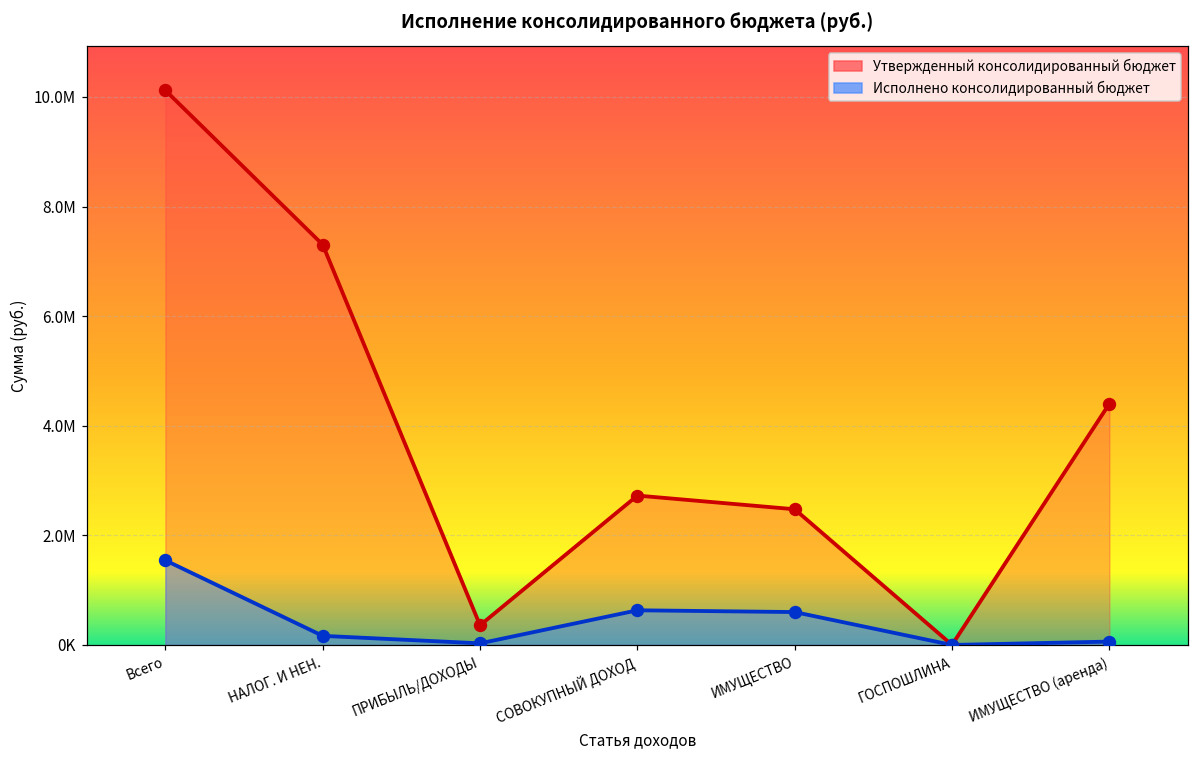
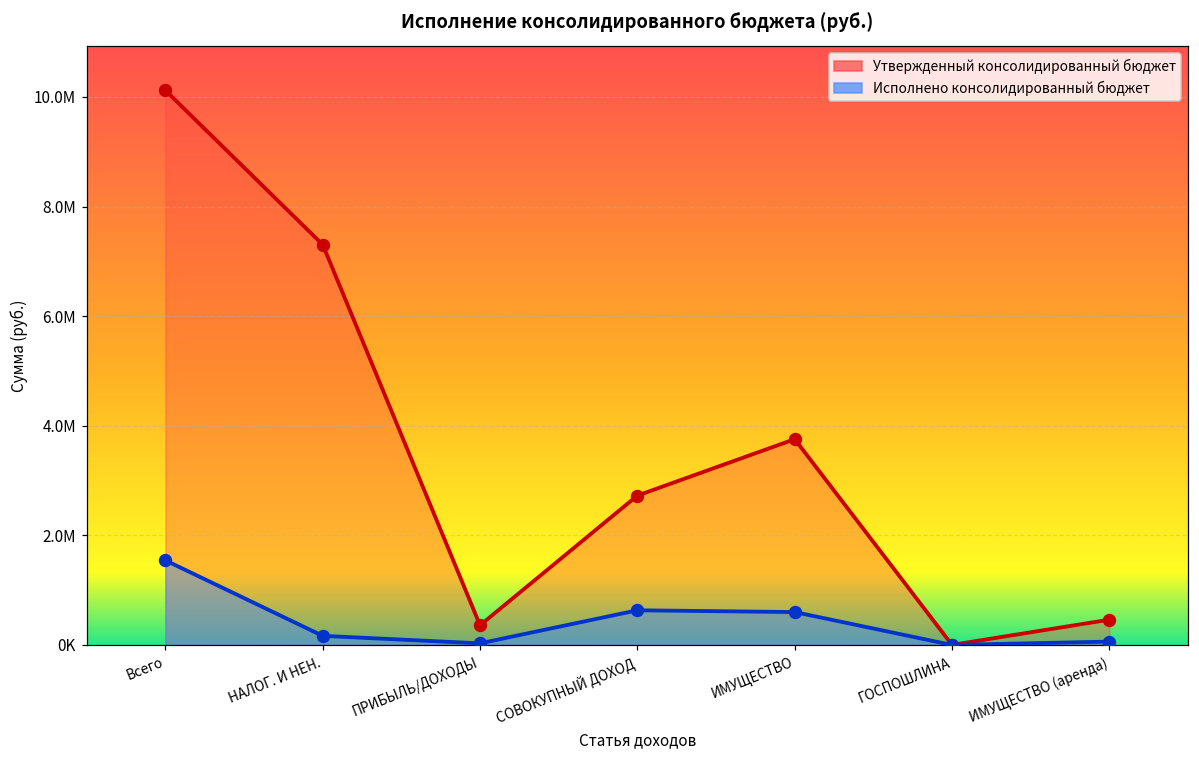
  {
    "Утвержденный консолидированный бюджет": {
      "Всего": 10100000,
      "НАЛОГ. И НЕН.": 7300000,
      "ПРИБЫЛЬ/ДОХОДЫ": 400000,
      "СОВОКУПНЫЙ ДОХОД": 2700000,
-     "ИМУЩЕСТВО": 2500000,
-     "ИМУЩЕСТВО (аренда)": 4400000
+     "ИМУЩЕСТВО": 3800000,
+     "ИМУЩЕСТВО (аренда)": 500000
    },
    "Исполнено консолидированный бюджет": {
      "Всего": 1500000,
      "НАЛОГ. И НЕН.": 200000,
      "ПРИБЫЛЬ/ДОХОДЫ": 0,
      "СОВОКУПНЫЙ ДОХОД": 600000,
      "ИМУЩЕСТВО": 600000,
      "ИМУЩЕСТВО (аренда)": 100000
    }
  }
